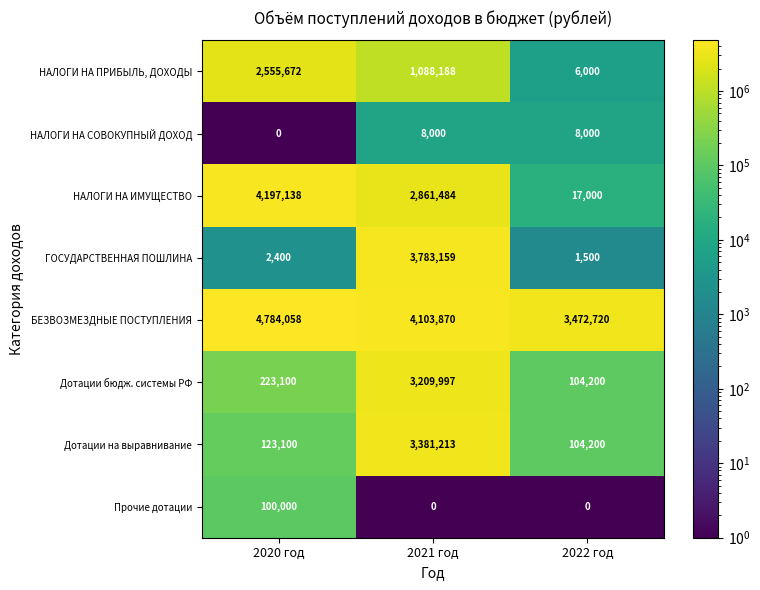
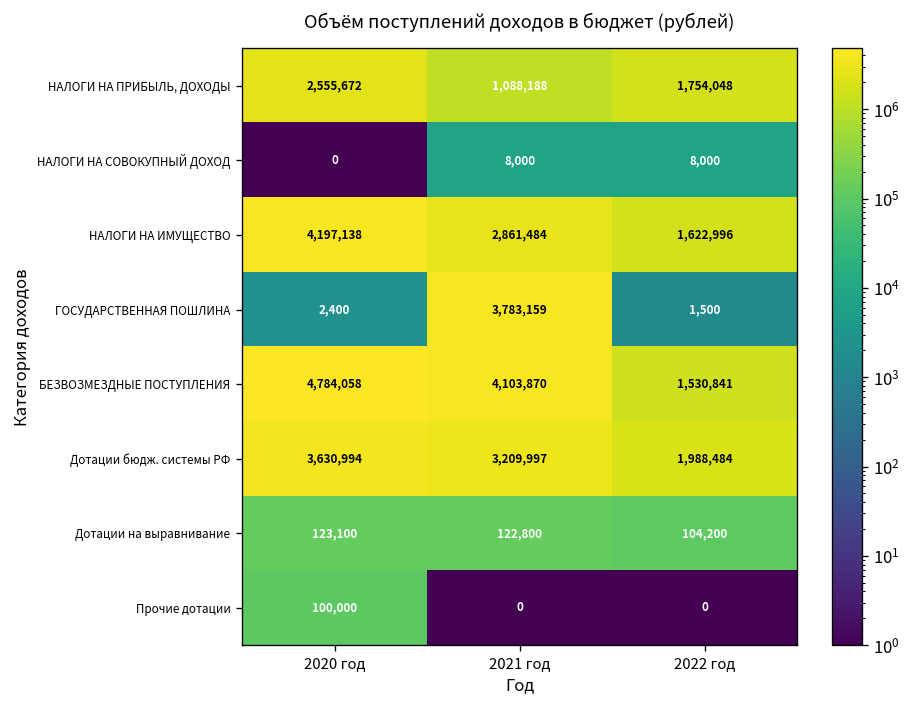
  {
    "НАЛОГИ НА ПРИБЫЛЬ, ДОХОДЫ": {
      "2020 год": "2,555,672",
      "2021 год": "1,088,188",
-     "2022 год": "6,000"
+     "2022 год": "1,754,048"
    },
    "НАЛОГИ НА СОВОКУПНЫЙ ДОХОД": {
      "2020 год": "0",
      "2021 год": "8,000",
      "2022 год": "8,000"
    },
    "НАЛОГИ НА ИМУЩЕСТВО": {
      "2020 год": "4,197,138",
      "2021 год": "2,861,484",
-     "2022 год": "17,000"
+     "2022 год": "1,622,996"
    },
    "ГОСУДАРСТВЕННАЯ ПОШЛИНА": {
      "2020 год": "2,400",
      "2021 год": "3,783,159",
      "2022 год": "1,500"
    },
    "БЕЗВОЗМЕЗДНЫЕ ПОСТУПЛЕНИЯ": {
      "2020 год": "4,784,058",
      "2021 год": "4,103,870",
-     "2022 год": "3,472,720"
+     "2022 год": "1,530,841"
    },
    "Дотации бюдж. системы РФ": {
-     "2020 год": "223,100",
+     "2020 год": "3,630,994",
      "2021 год": "3,209,997",
-     "2022 год": "104,200"
+     "2022 год": "1,988,484"
    },
    "Дотации на выравнивание": {
      "2020 год": "123,100",
-     "2021 год": "3,381,213",
+     "2021 год": "122,800",
      "2022 год": "104,200"
    },
    "Прочие дотации": {
      "2020 год": "100,000",
      "2021 год": "0",
      "2022 год": "0"
    }
  }
